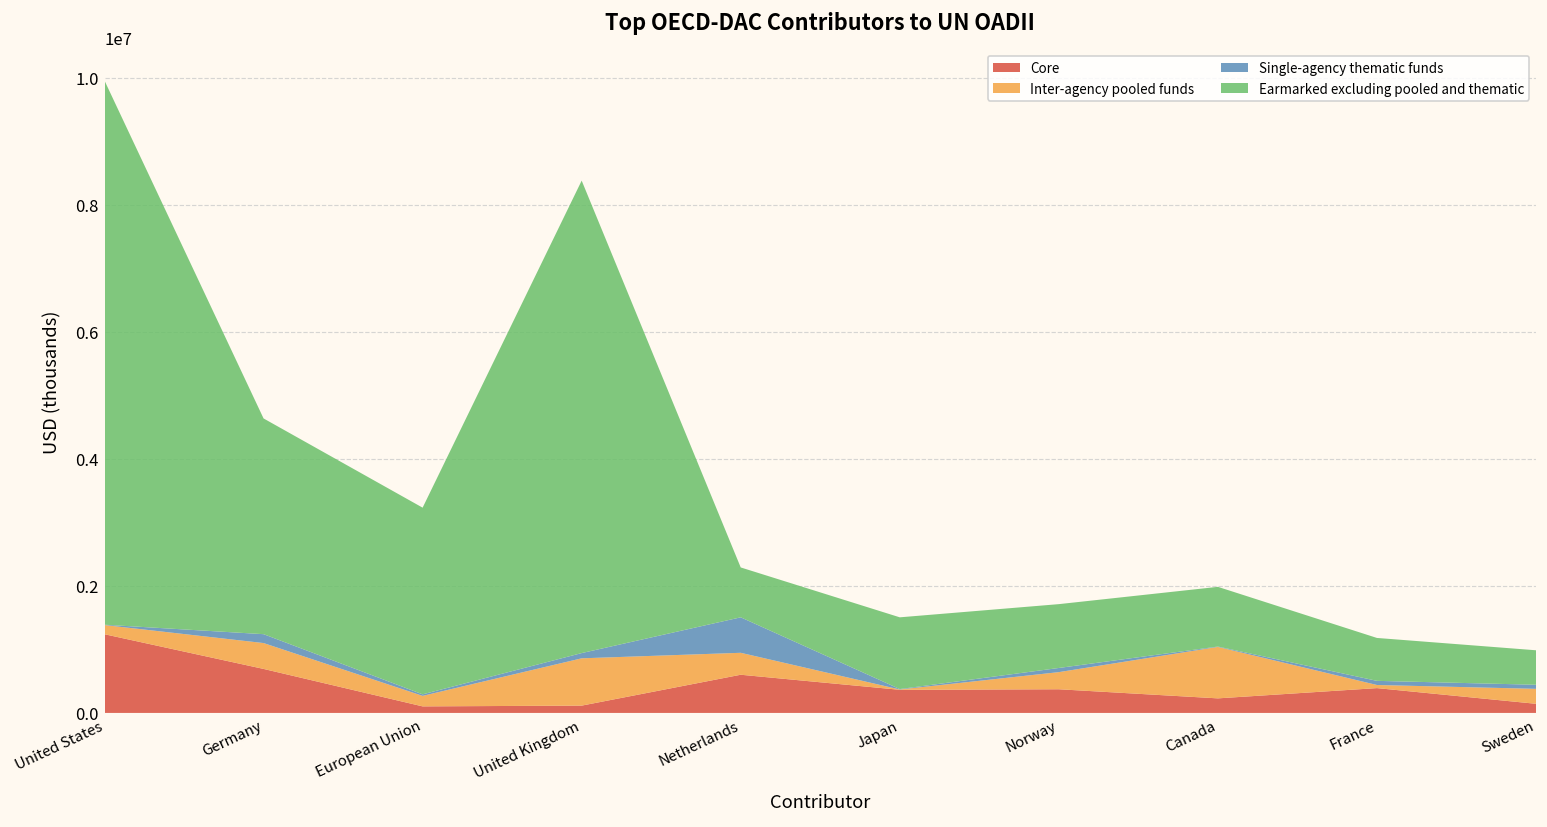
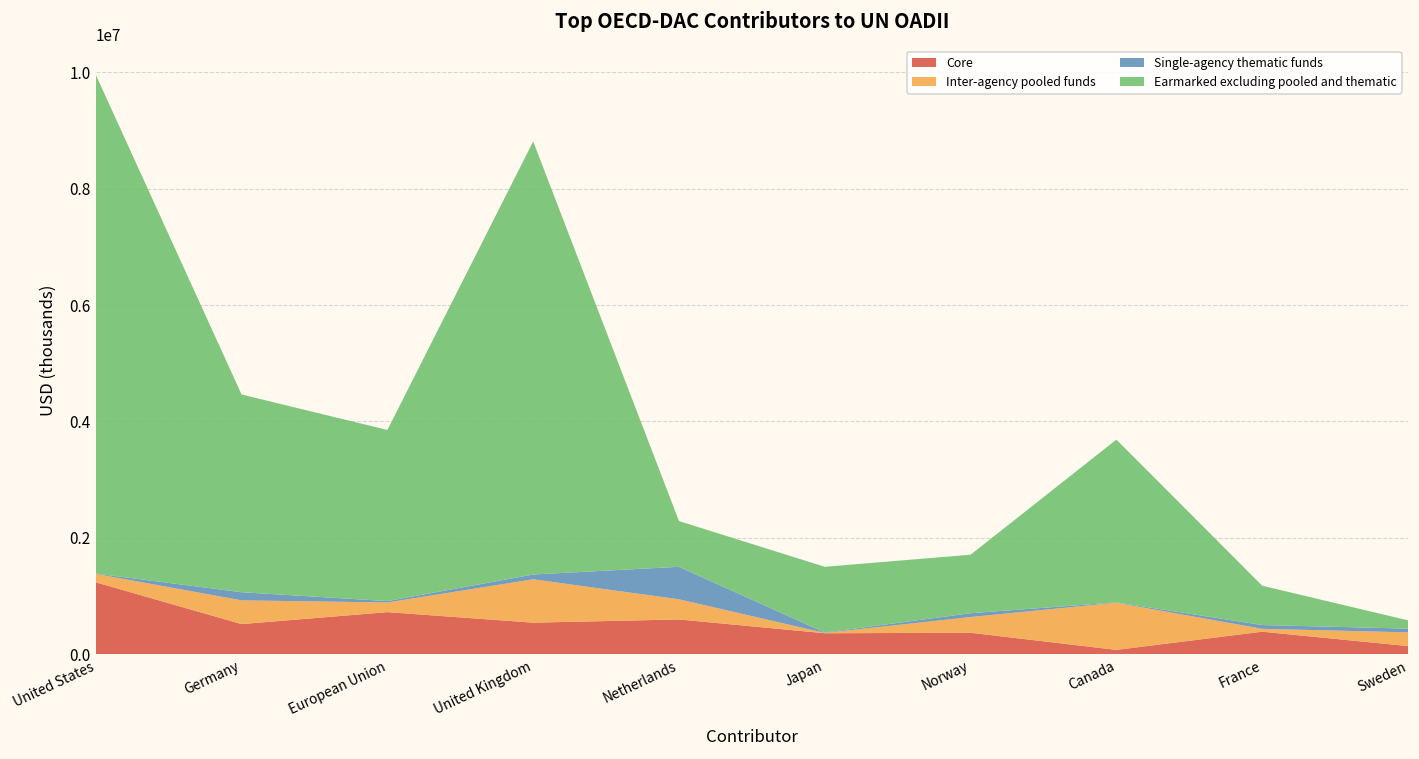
  {
    "Core": {
      "United States": 1200000,
-     "Germany": 700000,
-     "European Union": 100000,
-     "United Kingdom": 100000,
+     "Germany": 500000,
+     "European Union": 700000,
+     "United Kingdom": 500000,
      "Netherlands": 600000,
      "Norway": 400000,
-     "Canada": 200000,
+     "Canada": 100000,
      "France": 400000,
      "Sweden": 100000
    },
    "Inter-agency pooled funds": {
      "Germany": 400000,
      "United Kingdom": 700000,
      "Netherlands": 300000,
      "Norway": 300000,
      "France": 0,
      "Sweden": 200000
    },
    "Single-agency thematic funds": {
      "Germany": 100000,
      "United Kingdom": 100000,
      "Netherlands": 600000,
      "Norway": 100000,
      "France": 100000,
      "Sweden": 100000
    },
    "Earmarked excluding pooled and thematic": {
      "United States": 8600000,
      "Germany": 3400000,
      "European Union": 2900000,
      "United Kingdom": 7400000,
      "Netherlands": 800000,
      "Japan": 1100000,
      "Norway": 1000000,
-     "Canada": 900000,
+     "Canada": 2800000,
      "France": 700000,
-     "Sweden": 500000
+     "Sweden": 100000
    }
  }
